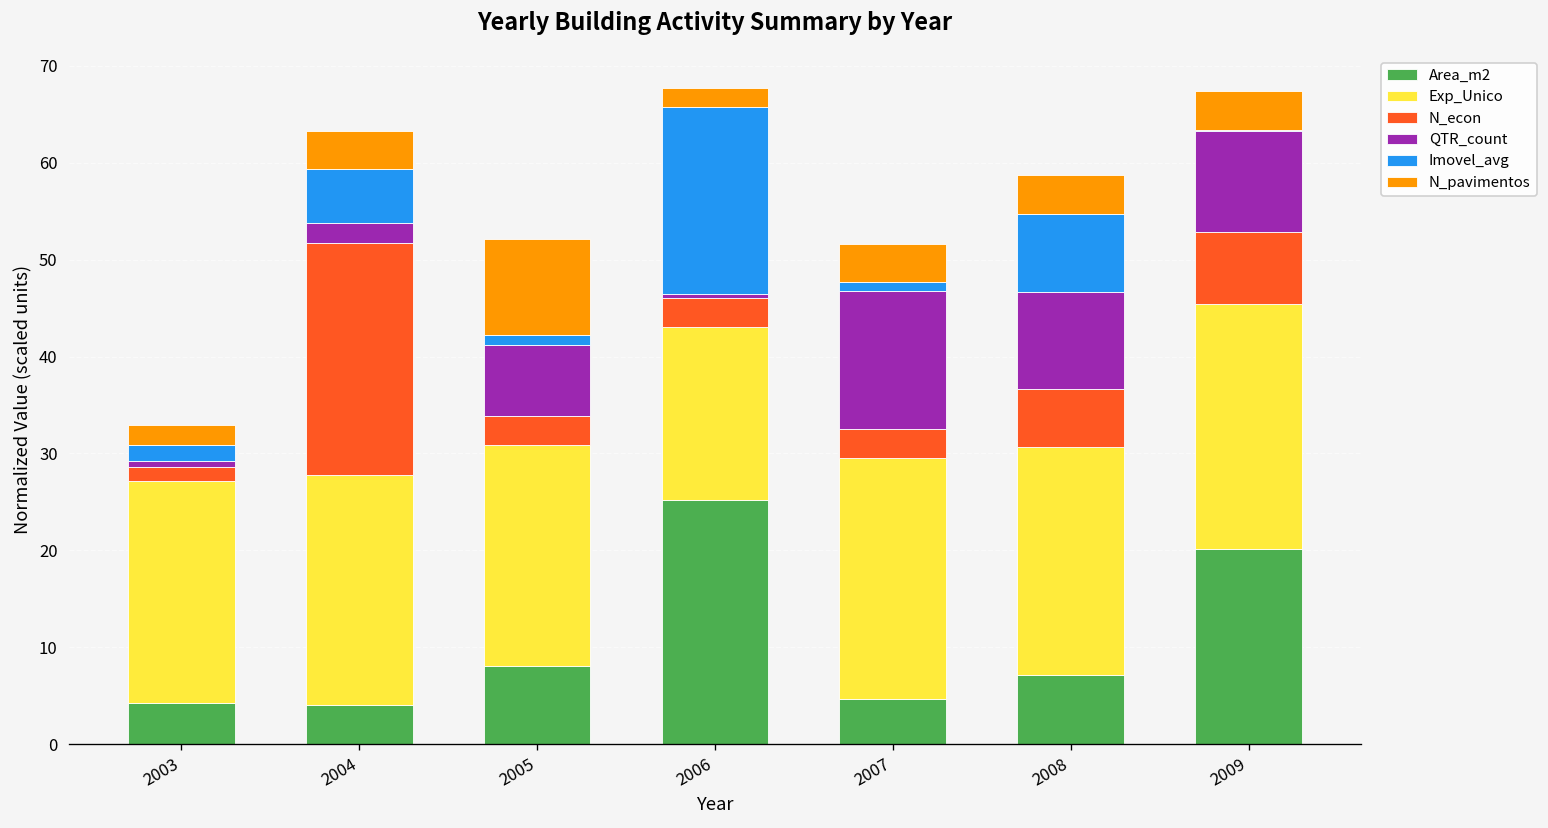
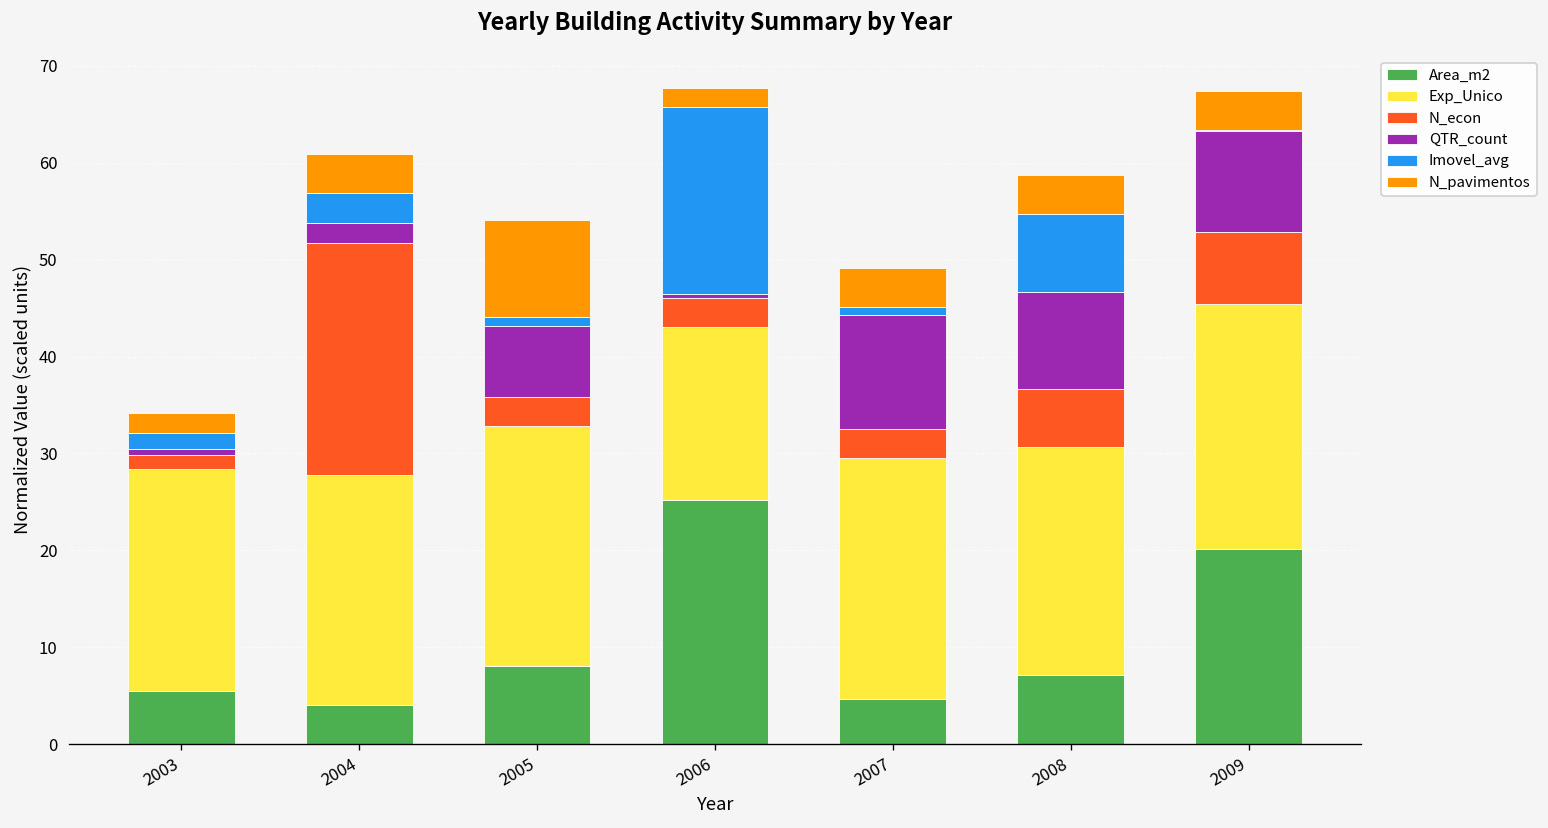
  {
    "Area_m2": {
-     "2003": 4,
+     "2003": 5,
      "2004": 4,
      "2005": 8,
      "2006": 25,
      "2007": 5,
      "2008": 7,
      "2009": 20
    },
    "Exp_Unico": {
      "2003": 23,
      "2004": 24,
-     "2005": 23,
+     "2005": 25,
      "2006": 18,
      "2007": 25,
      "2008": 24,
      "2009": 25
    },
    "N_econ": {
      "2003": 2,
      "2004": 24,
      "2005": 3,
      "2006": 3,
      "2007": 3,
      "2008": 6,
      "2009": 7
    },
    "QTR_count": {
      "2003": 1,
      "2004": 2,
      "2005": 7,
      "2006": 0,
-     "2007": 14,
+     "2007": 12,
      "2008": 10,
      "2009": 10
    },
    "Imovel_avg": {
      "2003": 2,
-     "2004": 6,
+     "2004": 3,
      "2005": 1,
      "2006": 19,
      "2007": 1,
      "2008": 8
    },
    "N_pavimentos": {
      "2003": 2,
      "2004": 4,
      "2005": 10,
      "2006": 2,
      "2007": 4,
      "2008": 4,
      "2009": 4
    }
  }
